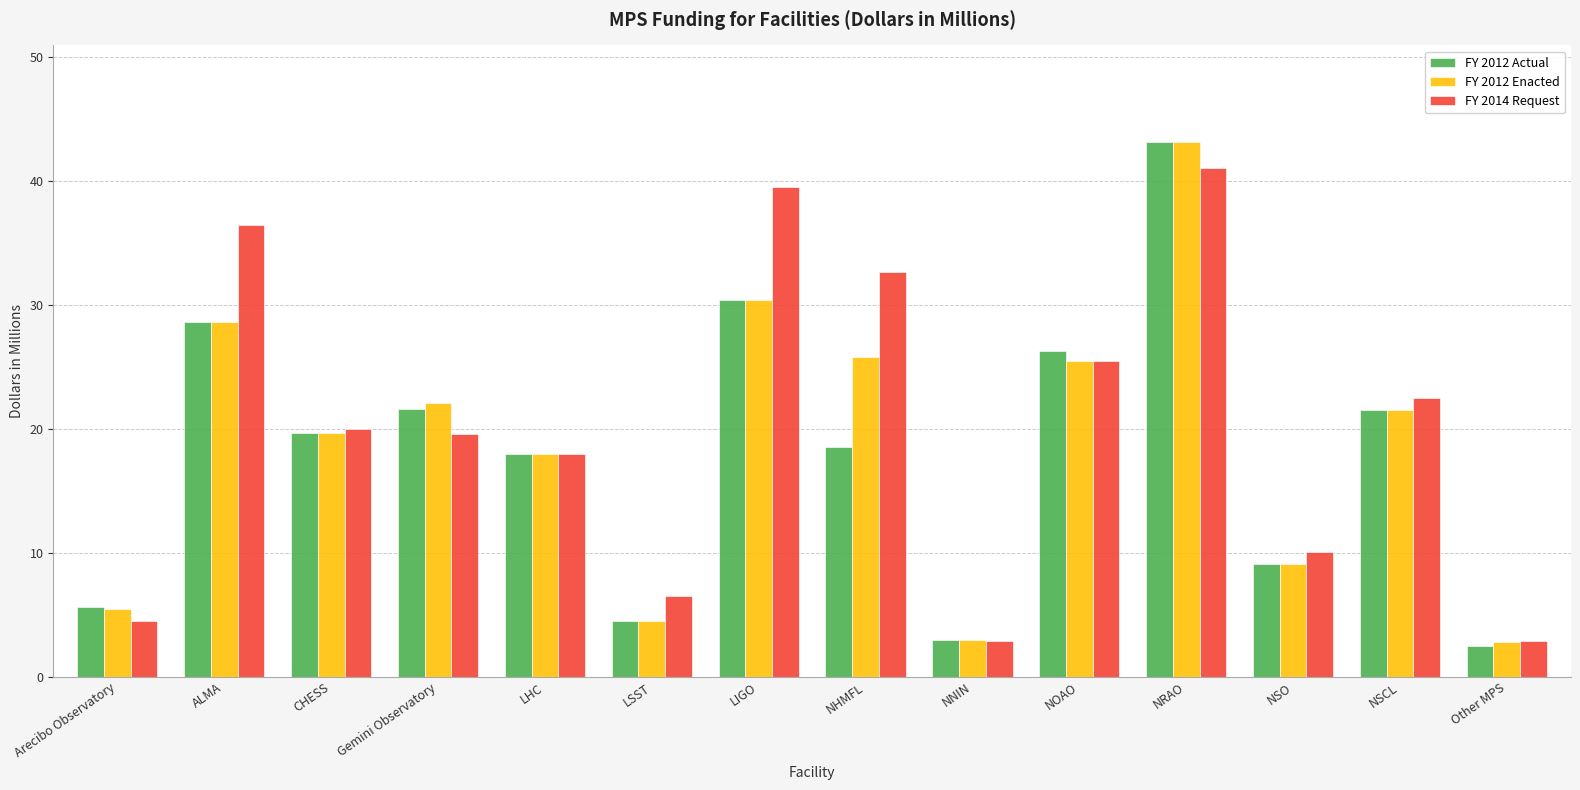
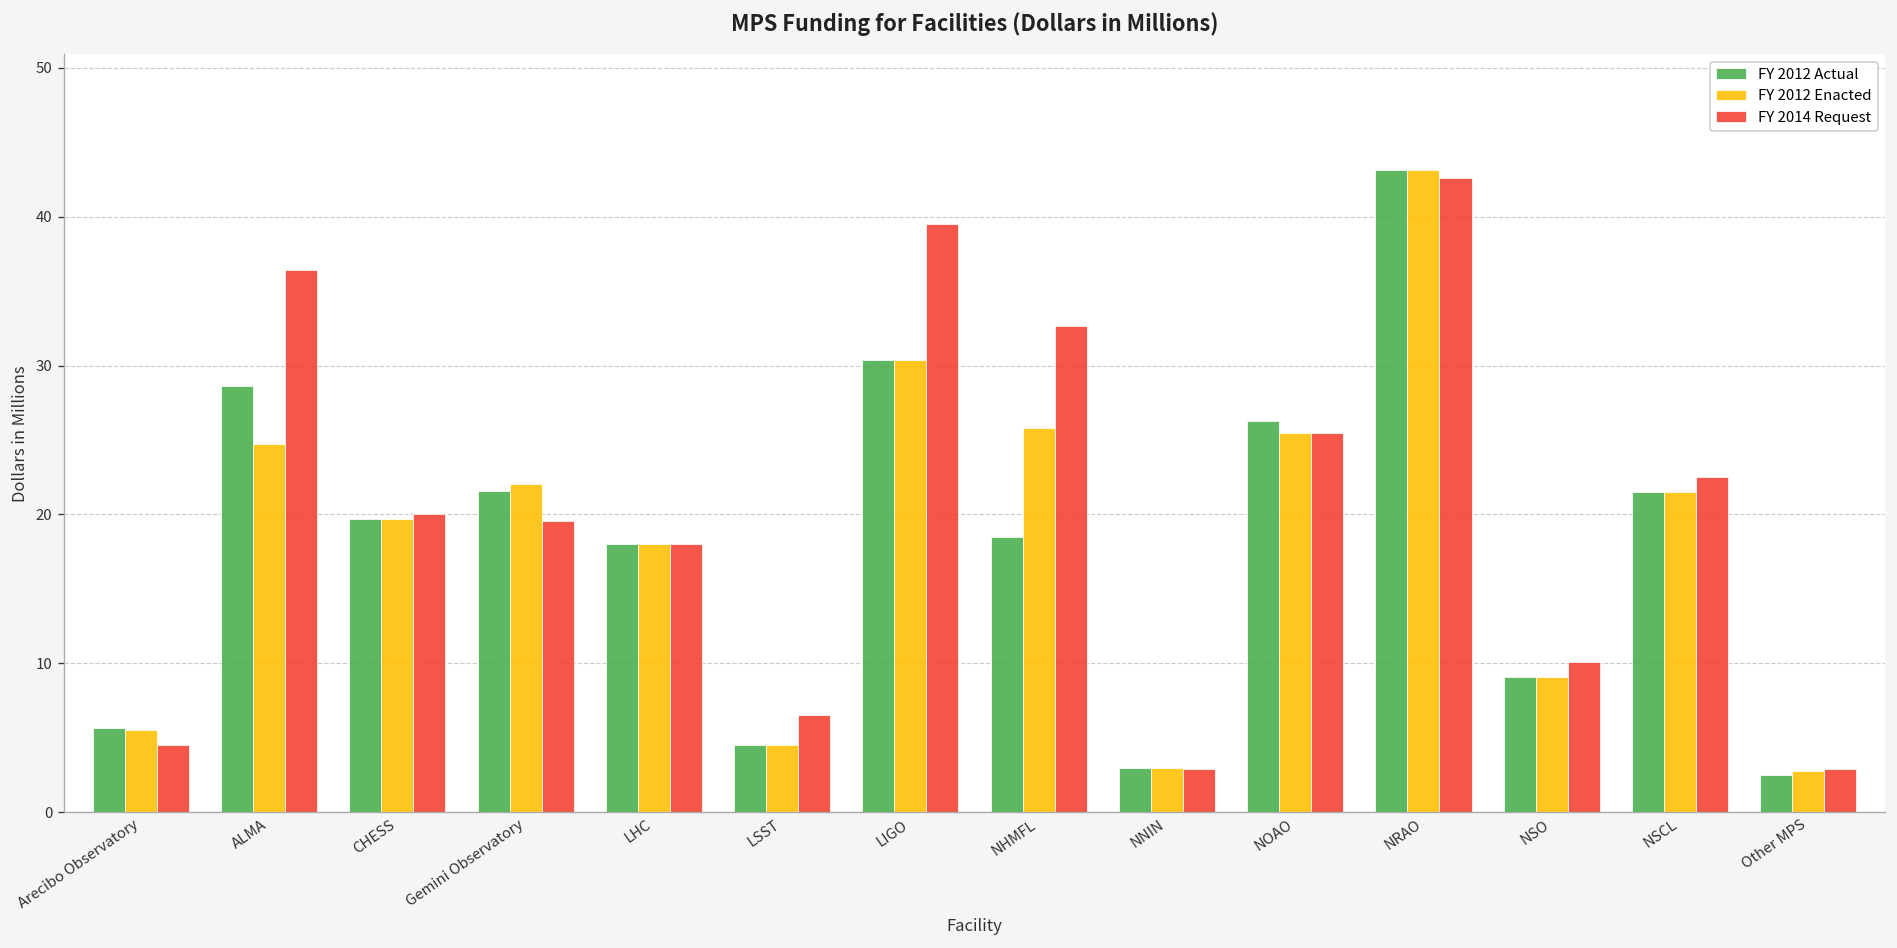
  {
    "FY 2012 Actual": {
      "Arecibo Observatory": 5.6,
      "ALMA": 28.6,
      "CHESS": 19.7,
      "Gemini Observatory": 21.6,
      "LHC": 18.0,
      "LSST": 4.5,
      "LIGO": 30.4,
      "NHMFL": 18.5,
      "NNIN": 3.0,
      "NOAO": 26.2,
      "NRAO": 43.1,
      "NSO": 9.1,
      "NSCL": 21.5,
      "Other MPS": 2.5
    },
    "FY 2012 Enacted": {
      "Arecibo Observatory": 5.5,
-     "ALMA": 28.6,
+     "ALMA": 24.8,
      "CHESS": 19.7,
      "Gemini Observatory": 22.1,
      "LHC": 18.0,
      "LSST": 4.5,
      "LIGO": 30.4,
      "NHMFL": 25.8,
      "NNIN": 3.0,
      "NOAO": 25.5,
      "NRAO": 43.1,
      "NSO": 9.1,
      "NSCL": 21.5,
      "Other MPS": 2.8
    },
    "FY 2014 Request": {
      "Arecibo Observatory": 4.5,
      "ALMA": 36.4,
      "CHESS": 20.0,
      "Gemini Observatory": 19.6,
      "LHC": 18.0,
      "LSST": 6.5,
      "LIGO": 39.5,
      "NHMFL": 32.6,
      "NNIN": 2.9,
      "NOAO": 25.5,
-     "NRAO": 41.0,
+     "NRAO": 42.6,
      "NSO": 10.1,
      "NSCL": 22.5,
      "Other MPS": 2.9
    }
  }
